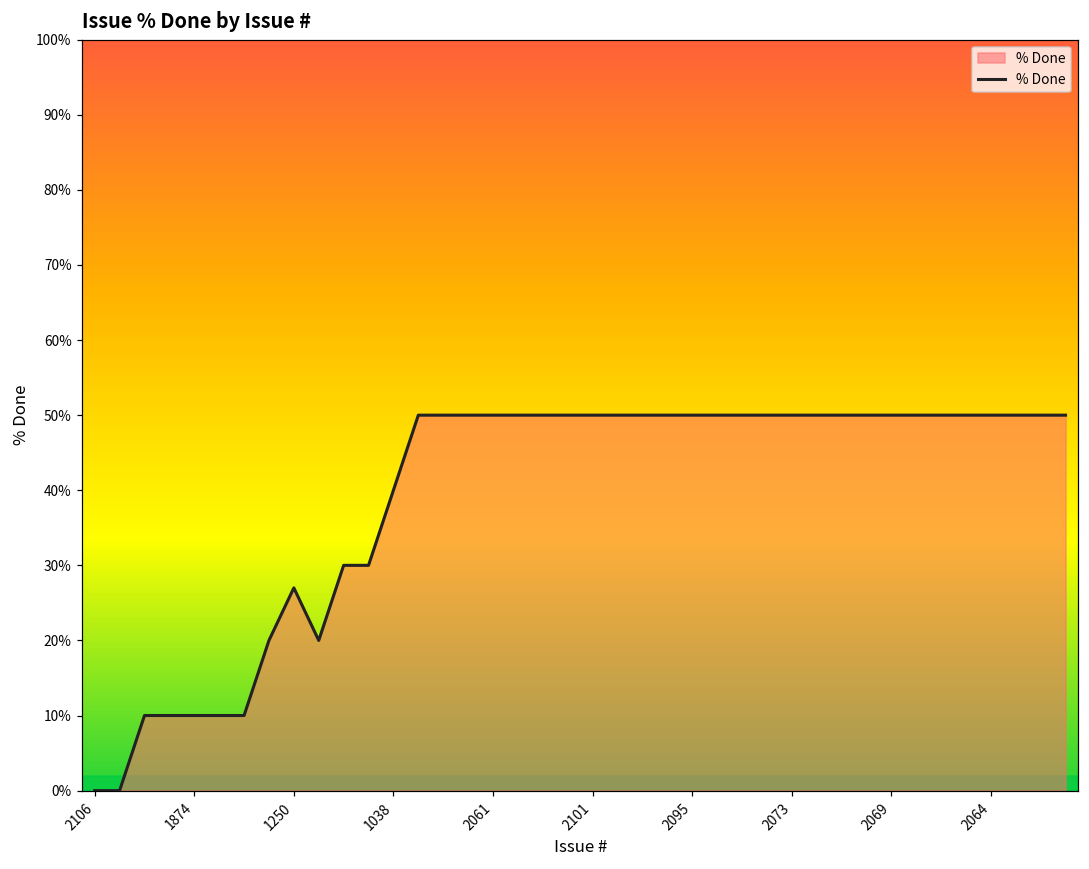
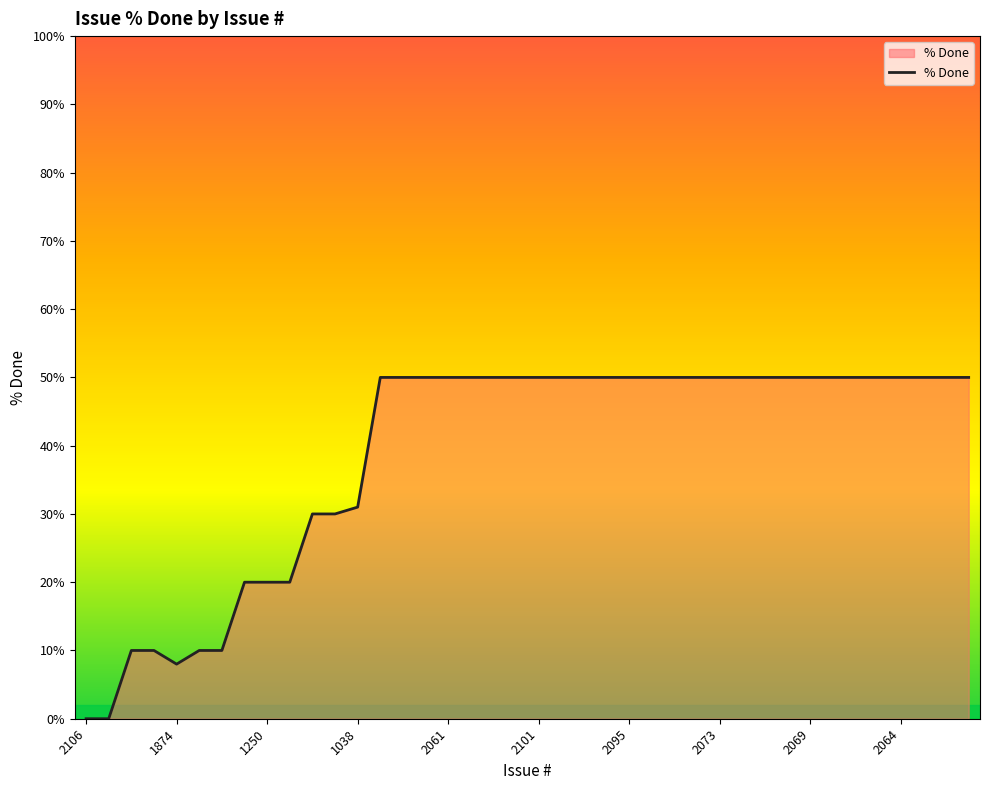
  {
-   "1874": "10%",
-   "1250": "27%",
-   "1038": "40%",
+   "1874": "8%",
+   "1250": "20%",
+   "1038": "31%",
    "2061": "50%",
    "2101": "50%",
    "2095": "50%",
    "2073": "50%",
    "2069": "50%",
    "2064": "50%"
  }
